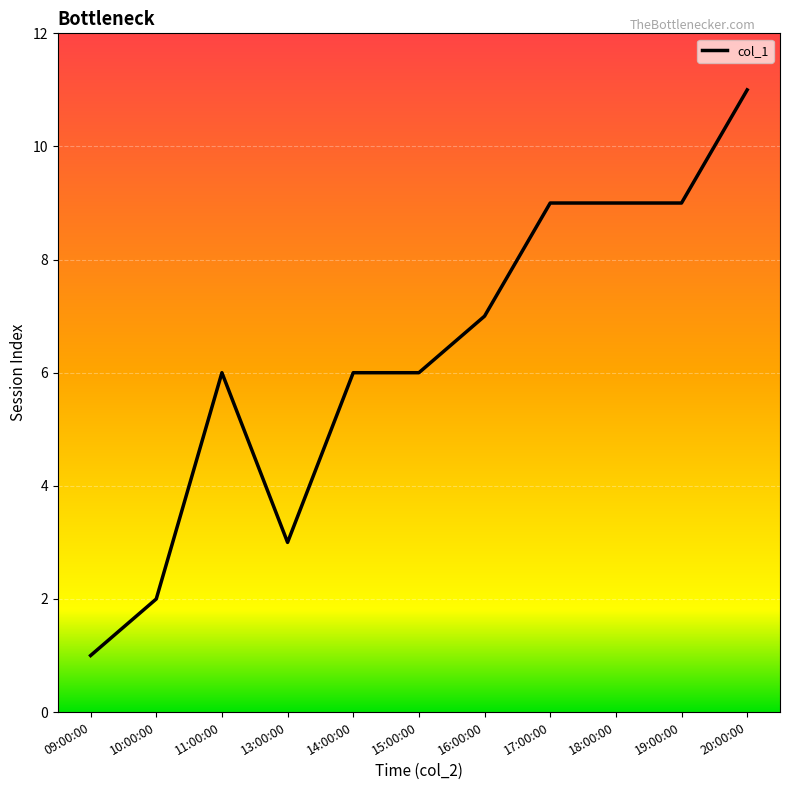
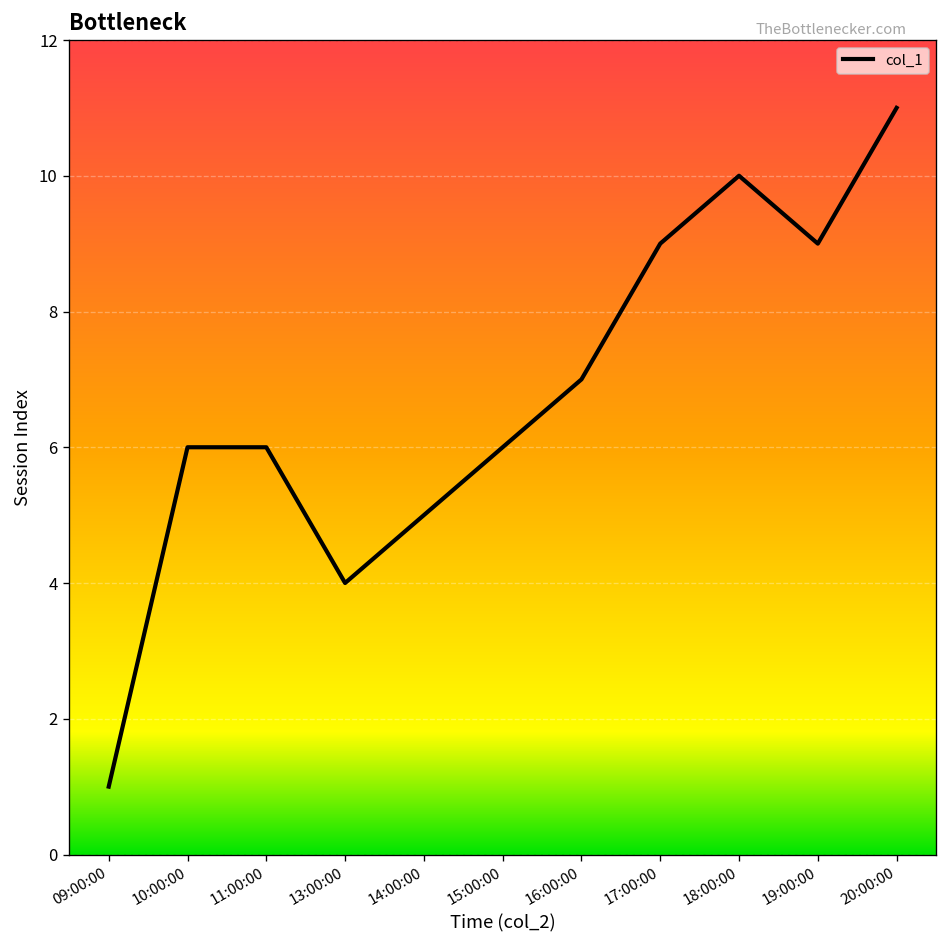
  {
    "09:00:00": 1,
-   "10:00:00": 2,
+   "10:00:00": 6,
    "11:00:00": 6,
-   "13:00:00": 3,
-   "14:00:00": 6,
+   "13:00:00": 4,
+   "14:00:00": 5,
    "15:00:00": 6,
    "16:00:00": 7,
    "17:00:00": 9,
-   "18:00:00": 9,
+   "18:00:00": 10,
    "19:00:00": 9,
    "20:00:00": 11
  }
